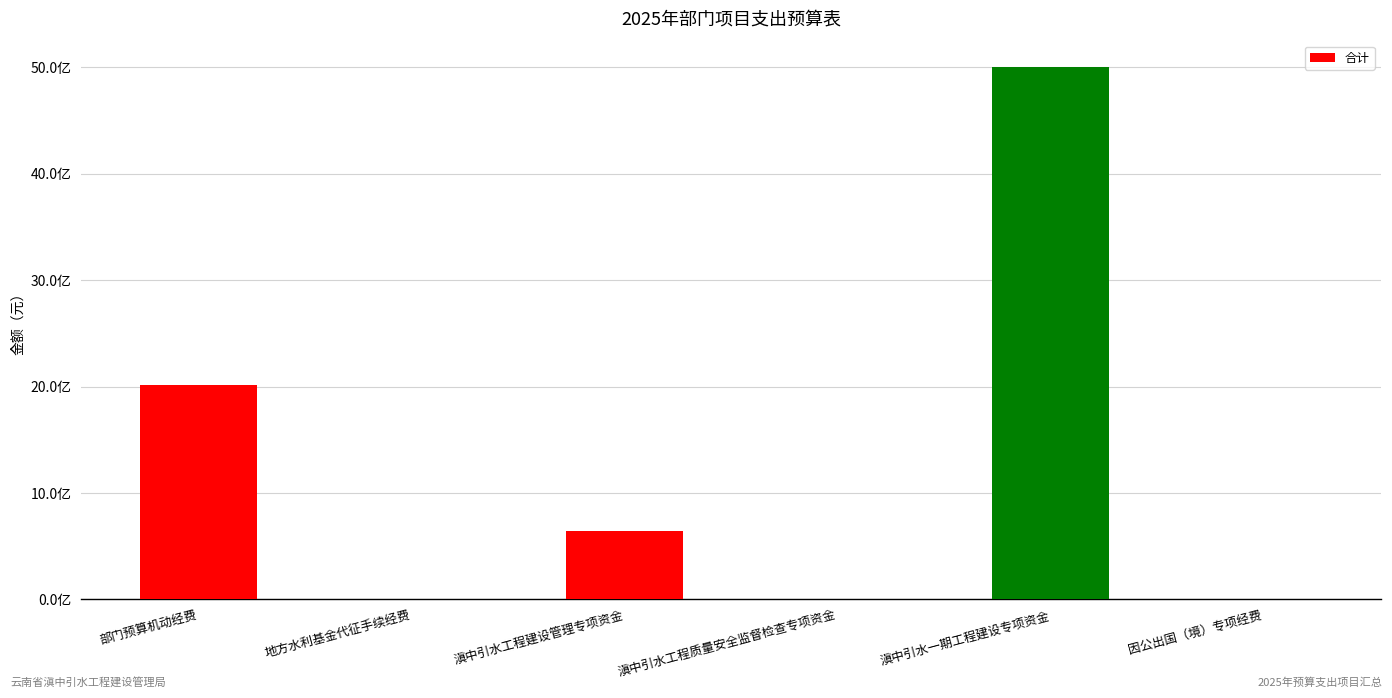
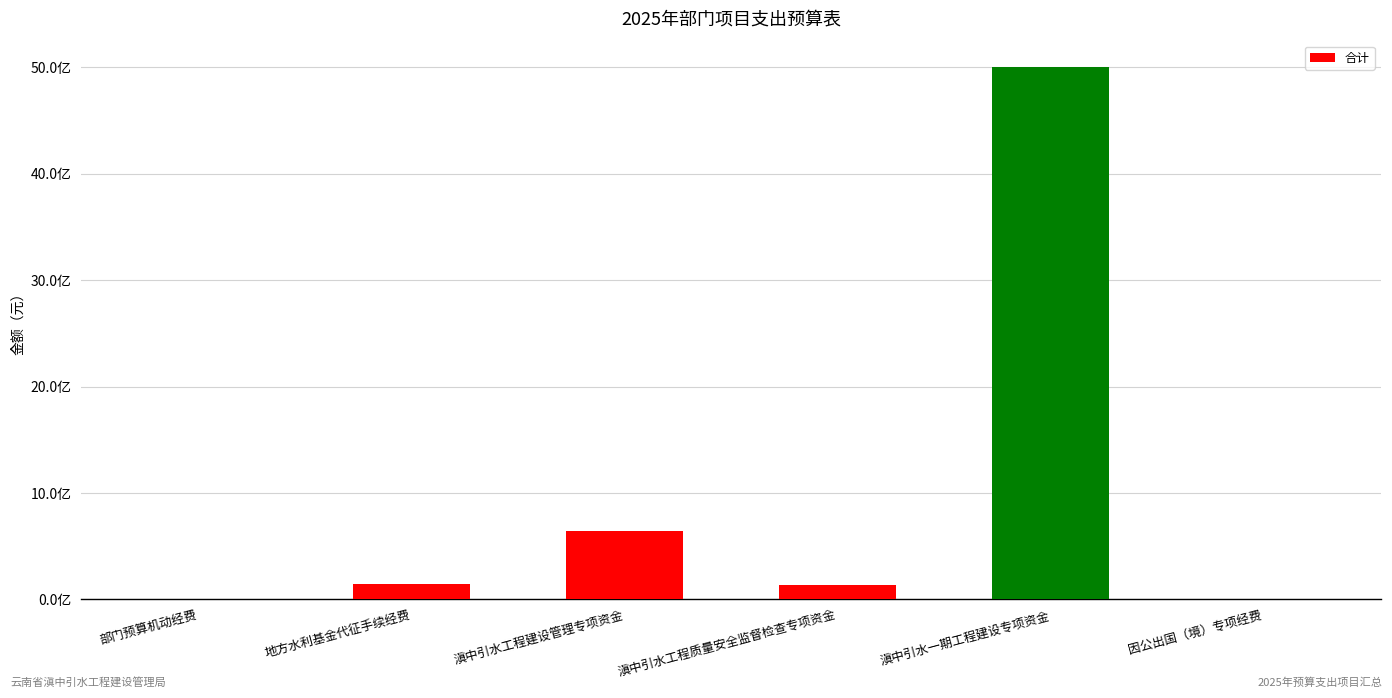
  {
-   "部门预算机动经费": "20.2亿",
-   "地方水利基金代征手续经费": "0.1亿",
+   "部门预算机动经费": "0.0亿",
+   "地方水利基金代征手续经费": "1.5亿",
    "滇中引水工程建设管理专项资金": "6.5亿",
-   "滇中引水工程质量安全监督检查专项资金": "0.0亿",
+   "滇中引水工程质量安全监督检查专项资金": "1.3亿",
    "滇中引水一期工程建设专项资金": "50.0亿"
  }
